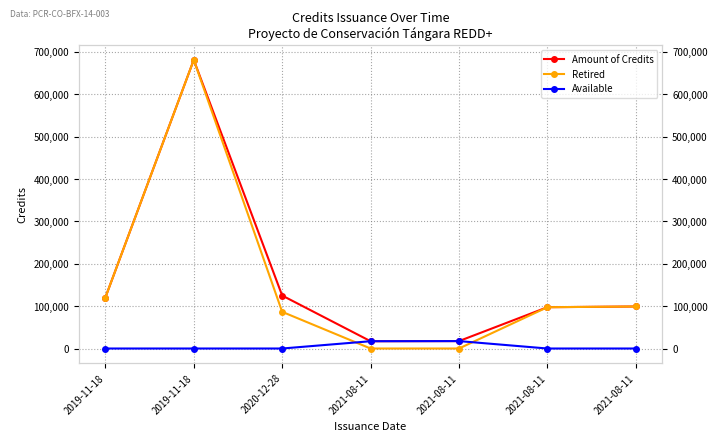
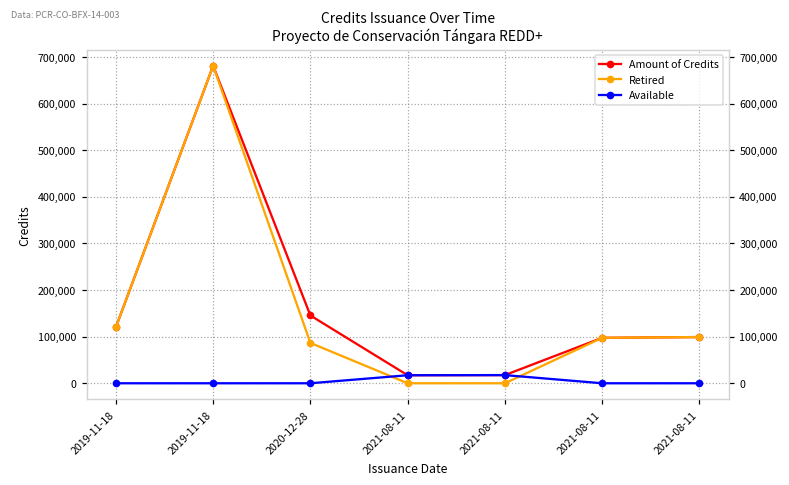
  {
    "Amount of Credits": {
-     "2020-12-28": "120,000"
+     "2020-12-28": "150,000"
    },
    "Retired": {
      "2020-12-28": "90,000"
    },
    "Available": {
      "2020-12-28": "0"
    }
  }
